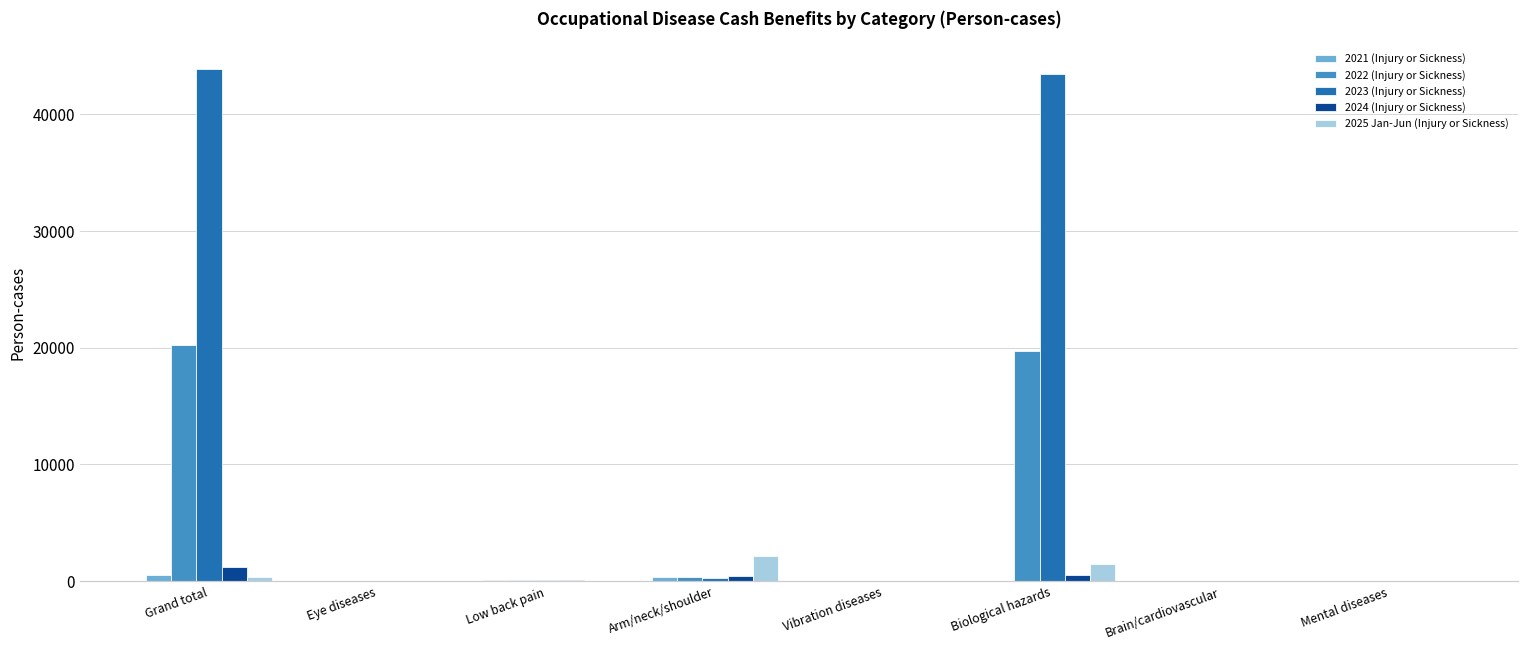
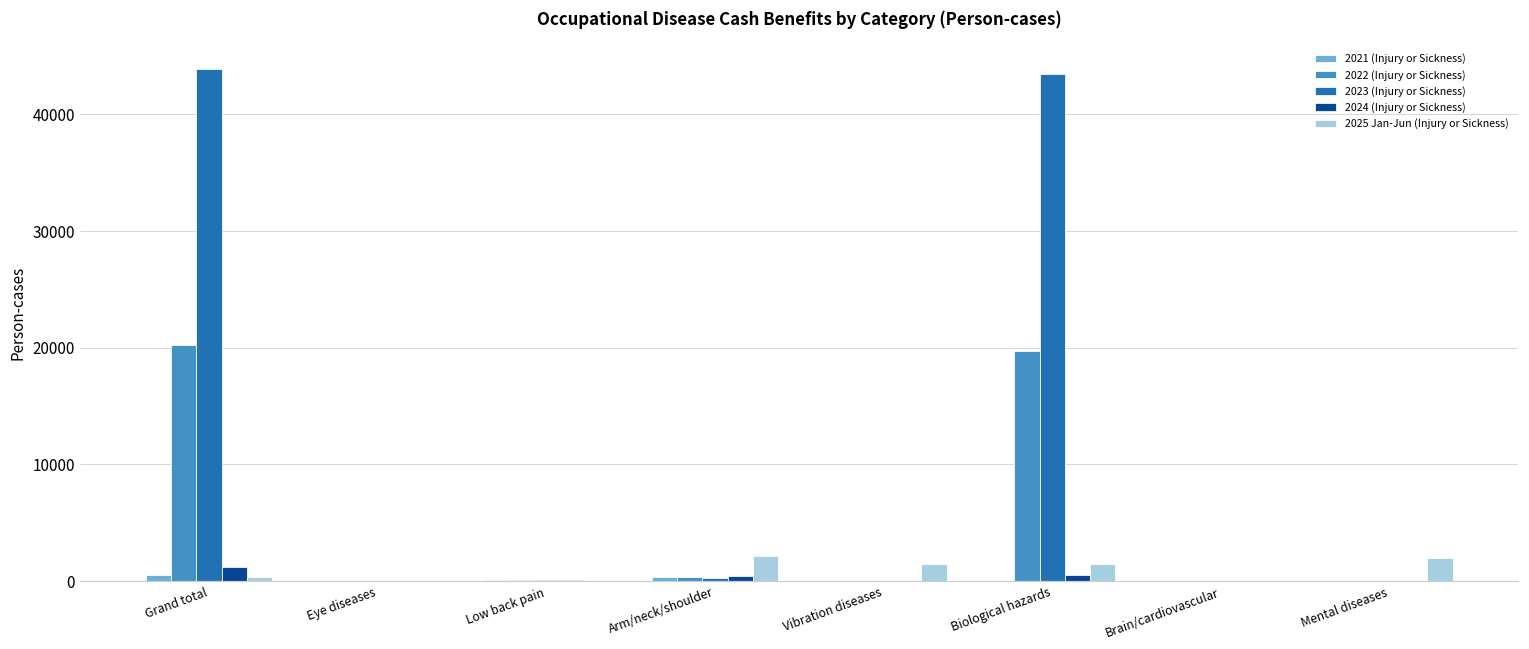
  {
    "2024 (Injury or Sickness)": {
      "Grand total": 1200,
      "Arm/neck/shoulder": 400,
      "Biological hazards": 500
    },
    "2025 Jan-Jun (Injury or Sickness)": {
      "Grand total": 400,
      "Arm/neck/shoulder": 2200,
-     "Vibration diseases": 0,
+     "Vibration diseases": 1400,
      "Biological hazards": 1400,
-     "Mental diseases": 0
+     "Mental diseases": 2000
    }
  }
